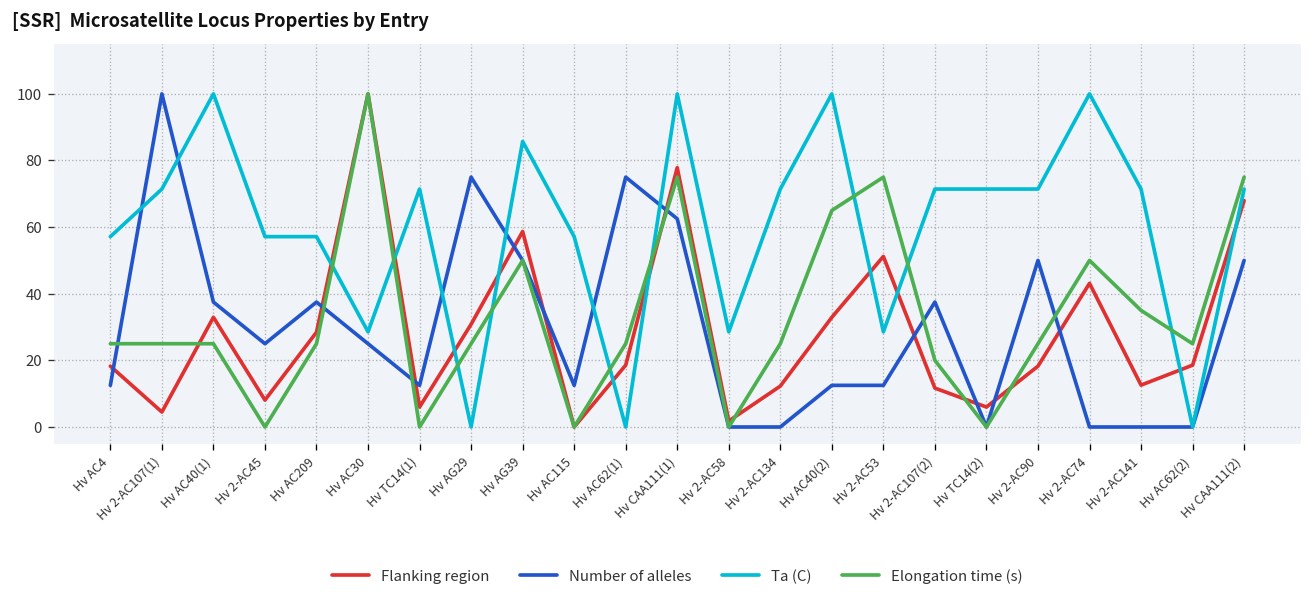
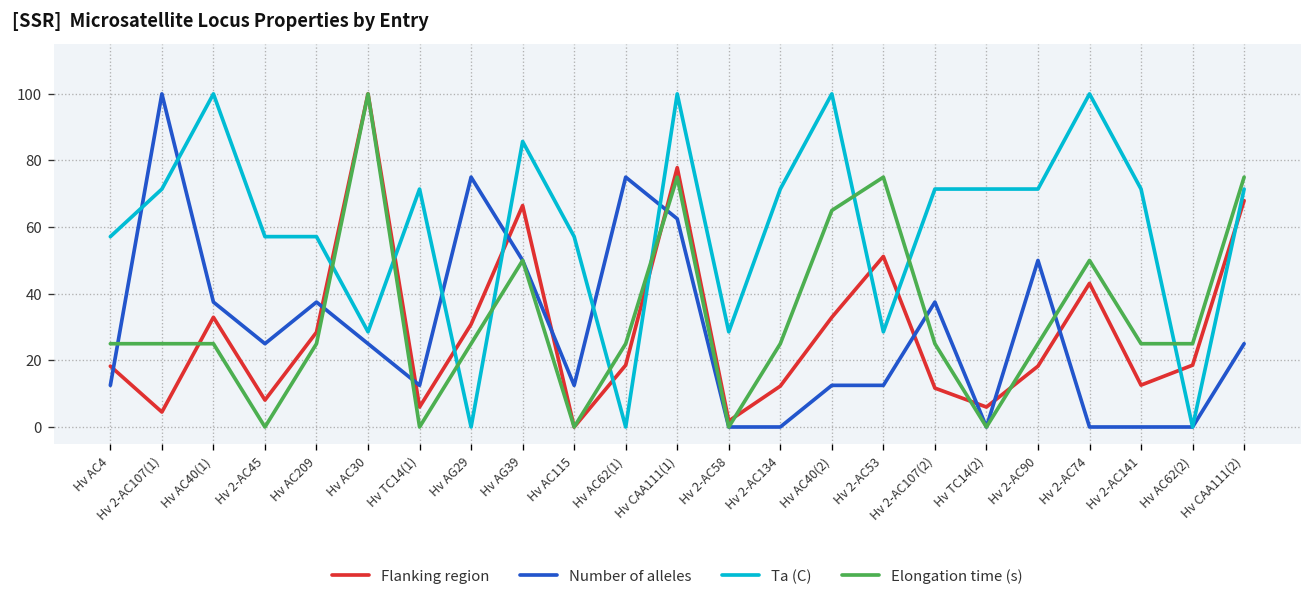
  {
    "Flanking region": {
      "Hv AC4": 18,
      "Hv 2-AC107(1)": 4,
      "Hv AC40(1)": 33,
      "Hv 2-AC45": 8,
      "Hv AC209": 28,
      "Hv TC14(1)": 6,
      "Hv AG29": 31,
-     "Hv AG39": 59,
+     "Hv AG39": 66,
      "Hv AC62(1)": 19,
      "Hv CAA111(1)": 78,
      "Hv 2-AC58": 2,
      "Hv 2-AC134": 12,
      "Hv AC40(2)": 33,
      "Hv 2-AC53": 51,
      "Hv 2-AC107(2)": 12,
      "Hv TC14(2)": 6,
      "Hv 2-AC90": 18,
      "Hv 2-AC74": 43,
      "Hv 2-AC141": 13,
      "Hv AC62(2)": 19,
      "Hv CAA111(2)": 68
    },
    "Number of alleles": {
      "Hv AC4": 13,
      "Hv 2-AC107(1)": 100,
      "Hv AC40(1)": 38,
      "Hv 2-AC45": 25,
      "Hv AC209": 38,
      "Hv AC30": 25,
      "Hv TC14(1)": 13,
      "Hv AG29": 75,
      "Hv AC115": 13,
      "Hv AC62(1)": 75,
      "Hv CAA111(1)": 63,
      "Hv 2-AC134": 0,
      "Hv AC40(2)": 13,
      "Hv 2-AC53": 13,
      "Hv 2-AC107(2)": 38,
      "Hv 2-AC90": 50,
      "Hv 2-AC74": 0,
      "Hv 2-AC141": 0,
-     "Hv CAA111(2)": 50
+     "Hv CAA111(2)": 25
    },
    "Ta (C)": {
      "Hv AC4": 57,
      "Hv 2-AC107(1)": 71,
      "Hv AC40(1)": 100,
      "Hv 2-AC45": 57,
      "Hv AC209": 57,
      "Hv AC30": 29,
      "Hv TC14(1)": 71,
      "Hv AG29": 0,
      "Hv AG39": 86,
      "Hv AC115": 57,
      "Hv AC62(1)": 0,
      "Hv CAA111(1)": 100,
      "Hv 2-AC58": 29,
      "Hv 2-AC134": 71,
      "Hv AC40(2)": 100,
      "Hv 2-AC53": 29,
      "Hv 2-AC107(2)": 71,
      "Hv TC14(2)": 71,
      "Hv 2-AC90": 71,
      "Hv 2-AC74": 100,
      "Hv 2-AC141": 71,
      "Hv CAA111(2)": 71
    },
    "Elongation time (s)": {
      "Hv AC4": 25,
      "Hv 2-AC107(1)": 25,
      "Hv AC40(1)": 25,
      "Hv 2-AC45": 0,
      "Hv AC209": 25,
      "Hv TC14(1)": 0,
      "Hv AG29": 25,
      "Hv AC62(1)": 25,
      "Hv CAA111(1)": 75,
      "Hv 2-AC134": 25,
      "Hv AC40(2)": 65,
      "Hv 2-AC53": 75,
-     "Hv 2-AC107(2)": 20,
+     "Hv 2-AC107(2)": 25,
      "Hv 2-AC90": 25,
      "Hv 2-AC74": 50,
-     "Hv 2-AC141": 35,
+     "Hv 2-AC141": 25,
      "Hv AC62(2)": 25,
      "Hv CAA111(2)": 75
    }
  }
